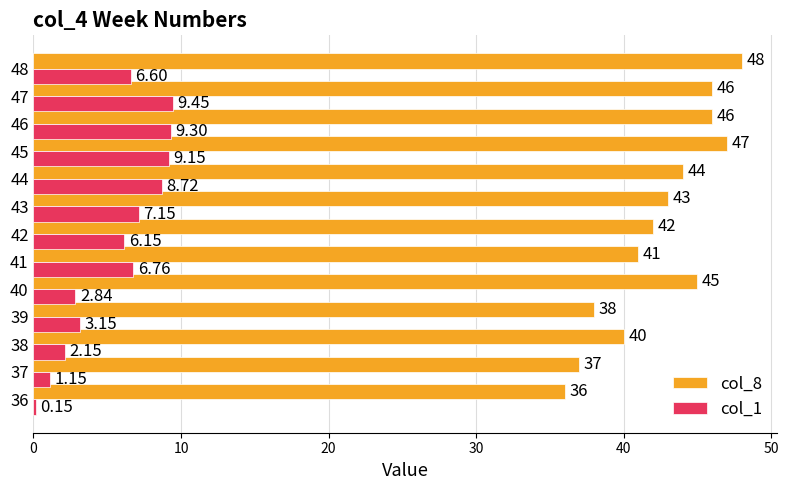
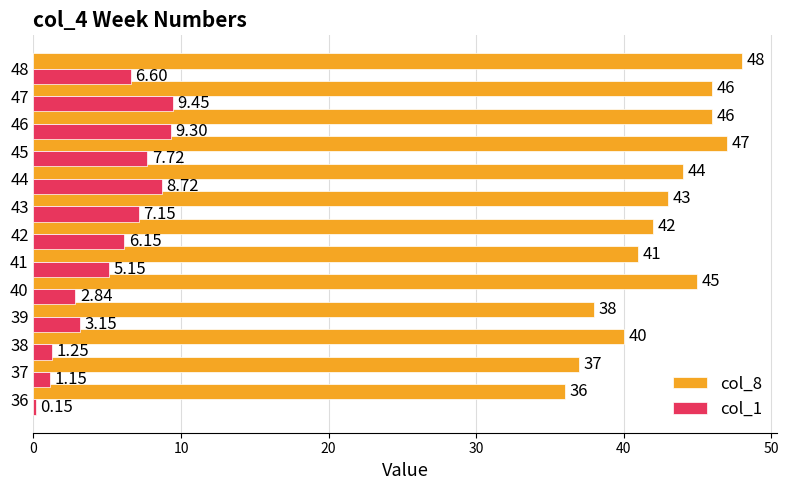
  {
    "col_8": {
      "48": 48,
      "47": 46,
      "46": 46,
      "45": 47,
      "44": 44,
      "43": 43,
      "42": 42,
      "41": 41,
      "40": 45,
      "39": 38,
      "38": 40,
      "37": 37,
      "36": 36
    },
    "col_1": {
      "48": 6.60,
      "47": 9.45,
      "46": 9.30,
-     "45": 9.15,
+     "45": 7.72,
      "44": 8.72,
      "43": 7.15,
      "42": 6.15,
-     "41": 6.76,
+     "41": 5.15,
      "40": 2.84,
      "39": 3.15,
-     "38": 2.15,
+     "38": 1.25,
      "37": 1.15,
      "36": 0.15
    }
  }
